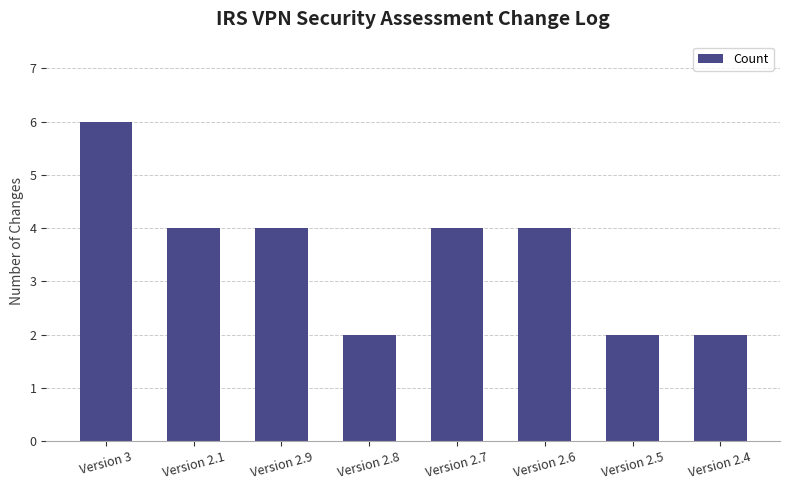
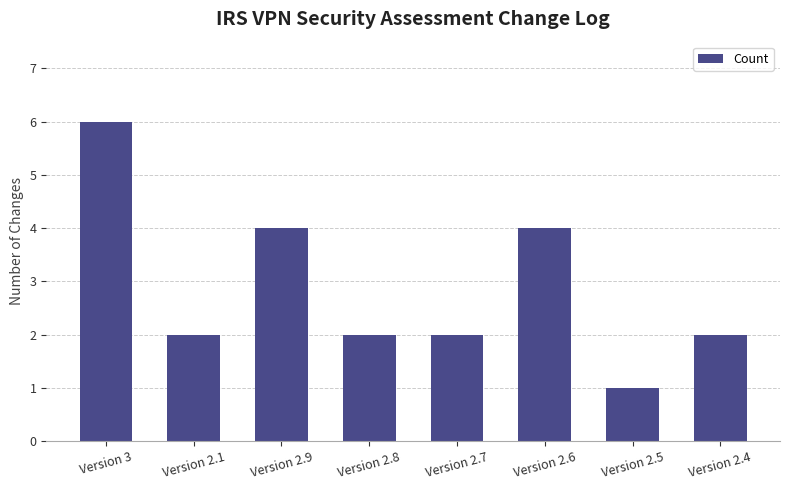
  {
    "Version 3": 6,
-   "Version 2.1": 4,
+   "Version 2.1": 2,
    "Version 2.9": 4,
    "Version 2.8": 2,
-   "Version 2.7": 4,
+   "Version 2.7": 2,
    "Version 2.6": 4,
-   "Version 2.5": 2,
+   "Version 2.5": 1,
    "Version 2.4": 2
  }
